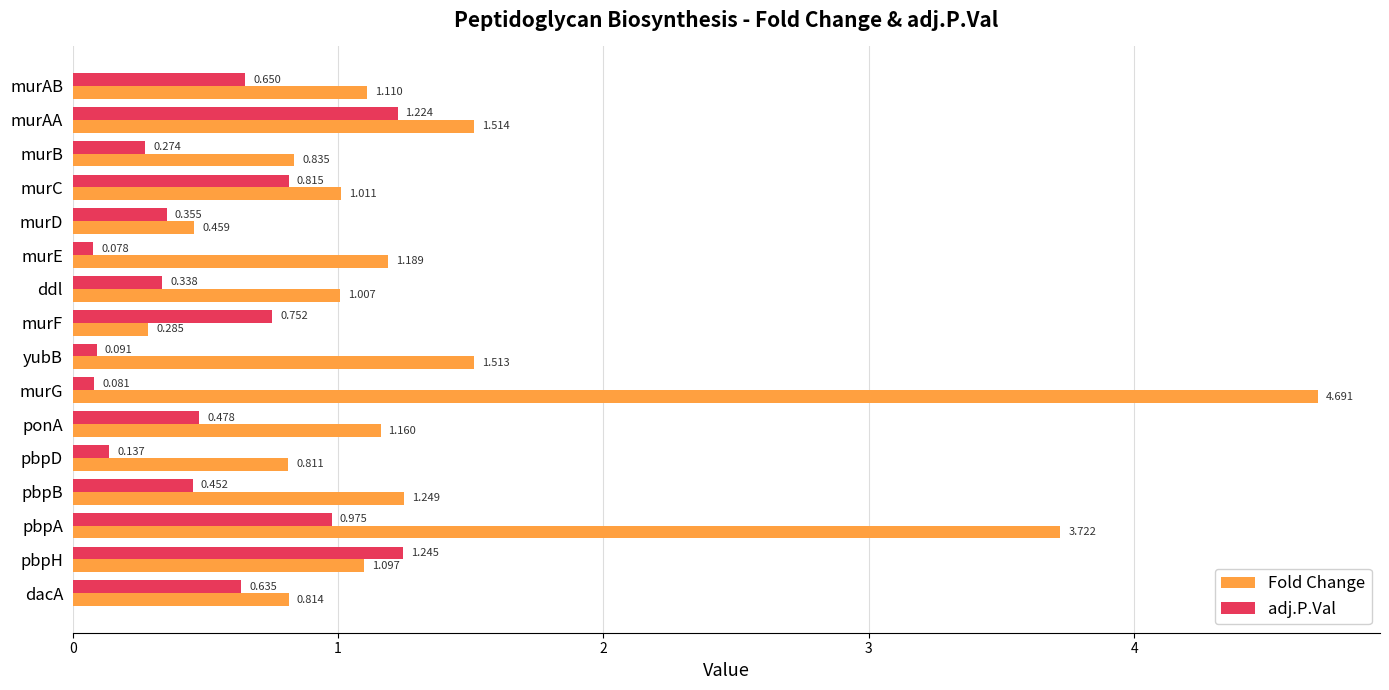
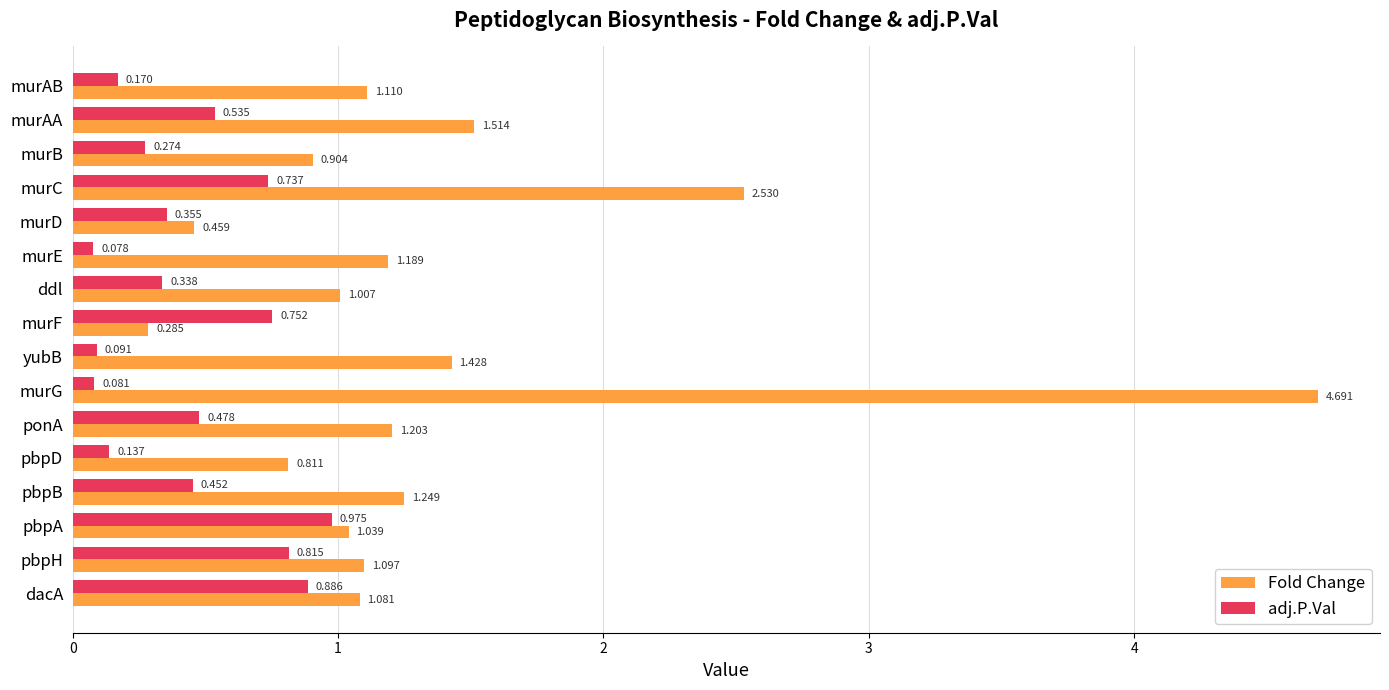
  {
    "Fold Change": {
      "murAB": 1.110,
      "murAA": 1.514,
-     "murB": 0.835,
-     "murC": 1.011,
+     "murB": 0.904,
+     "murC": 2.530,
      "murD": 0.459,
      "murE": 1.189,
      "ddl": 1.007,
      "murF": 0.285,
-     "yubB": 1.513,
+     "yubB": 1.428,
      "murG": 4.691,
-     "ponA": 1.160,
+     "ponA": 1.203,
      "pbpD": 0.811,
      "pbpB": 1.249,
-     "pbpA": 3.722,
+     "pbpA": 1.039,
      "pbpH": 1.097,
-     "dacA": 0.814
+     "dacA": 1.081
    },
    "adj.P.Val": {
-     "murAB": 0.650,
-     "murAA": 1.224,
+     "murAB": 0.170,
+     "murAA": 0.535,
      "murB": 0.274,
-     "murC": 0.815,
+     "murC": 0.737,
      "murD": 0.355,
      "murE": 0.078,
      "ddl": 0.338,
      "murF": 0.752,
      "yubB": 0.091,
      "murG": 0.081,
      "ponA": 0.478,
      "pbpD": 0.137,
      "pbpB": 0.452,
      "pbpA": 0.975,
-     "pbpH": 1.245,
-     "dacA": 0.635
+     "pbpH": 0.815,
+     "dacA": 0.886
    }
  }
